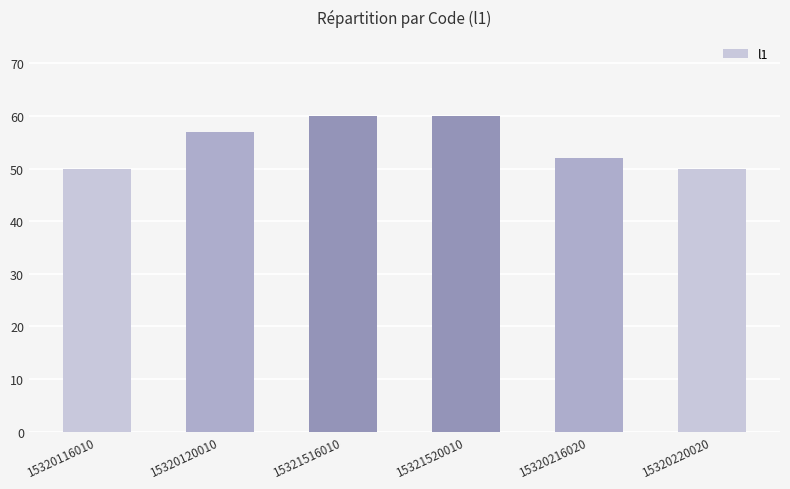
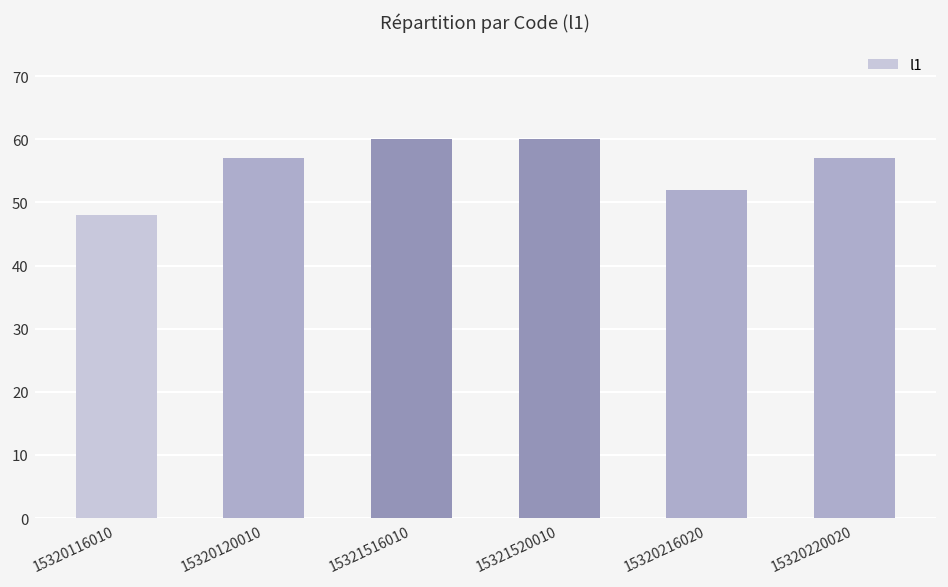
  {
-   "15320116010": 50,
+   "15320116010": 48,
    "15320120010": 57,
    "15321516010": 60,
    "15321520010": 60,
    "15320216020": 52,
-   "15320220020": 50
+   "15320220020": 57
  }
